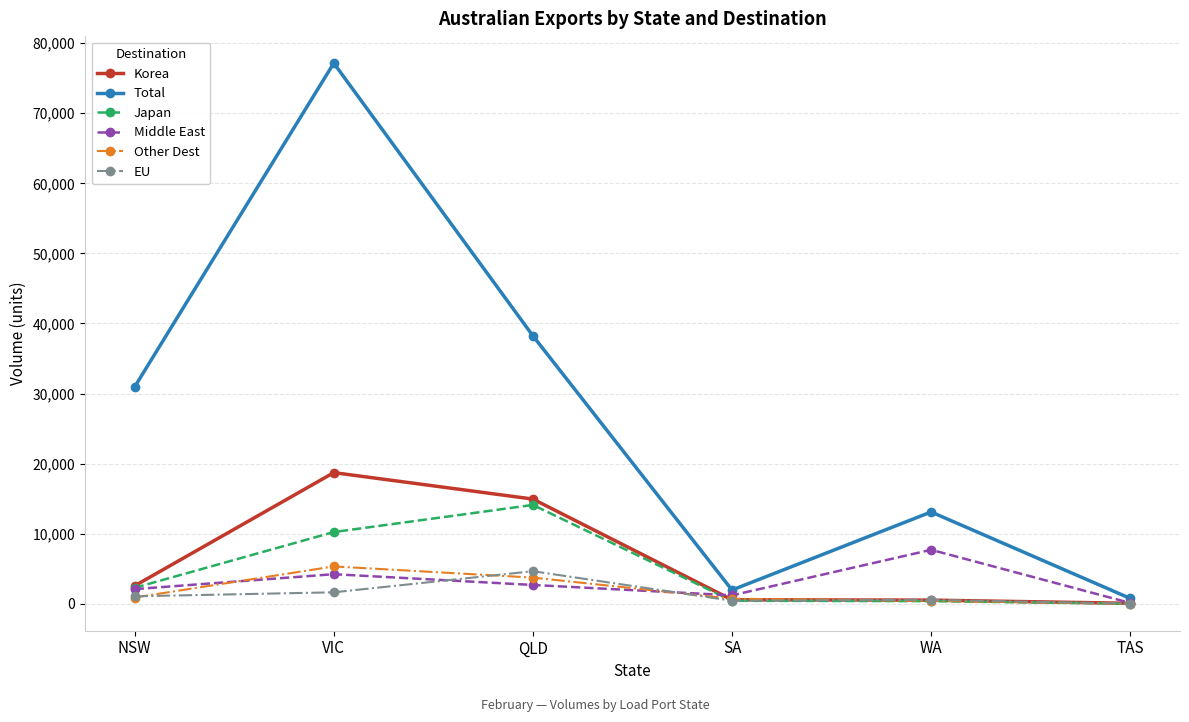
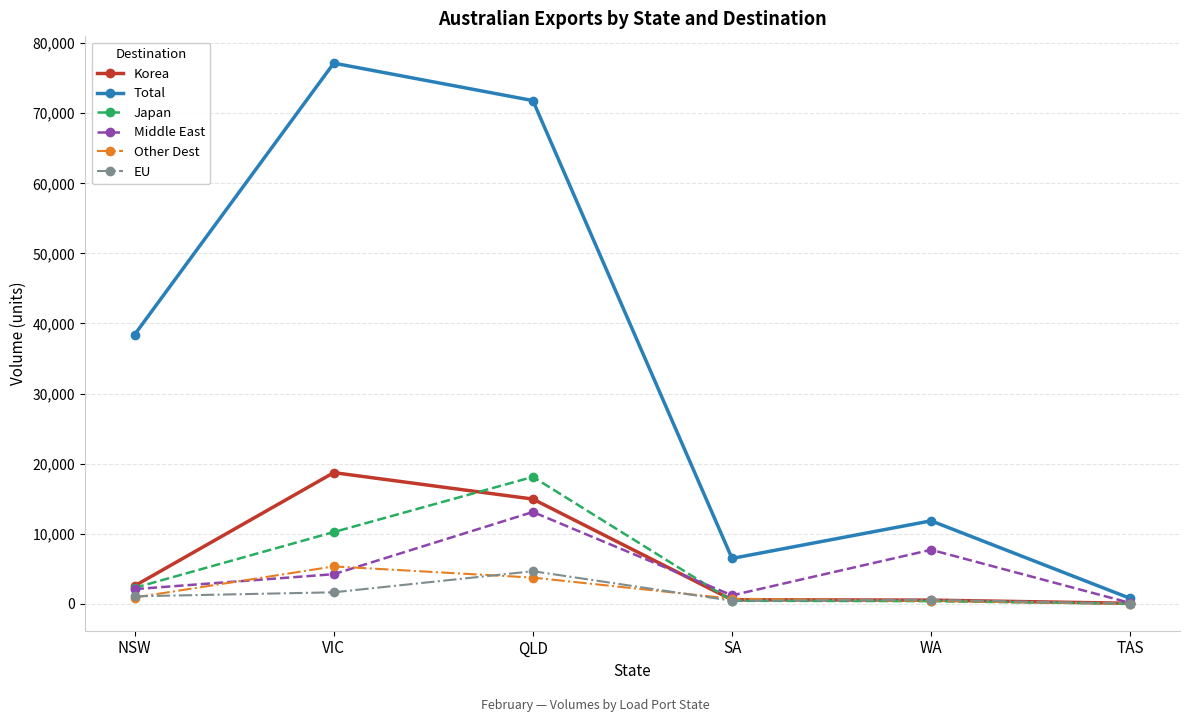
  {
    "Korea": {
      "VIC": "19,000",
      "QLD": "15,000"
    },
    "Total": {
-     "NSW": "31,000",
+     "NSW": "38,000",
      "VIC": "77,000",
-     "QLD": "38,000",
-     "SA": "2,000",
-     "WA": "13,000",
+     "QLD": "72,000",
+     "SA": "6,000",
+     "WA": "12,000",
      "TAS": "1,000"
    },
    "Japan": {
      "VIC": "10,000",
-     "QLD": "14,000"
+     "QLD": "18,000"
    },
    "Middle East": {
      "VIC": "4,000",
-     "QLD": "3,000",
+     "QLD": "13,000",
      "SA": "1,000",
      "WA": "8,000"
    },
    "Other Dest": {
      "VIC": "5,000",
      "QLD": "4,000"
    },
    "EU": {
      "VIC": "2,000",
      "QLD": "5,000"
    }
  }
